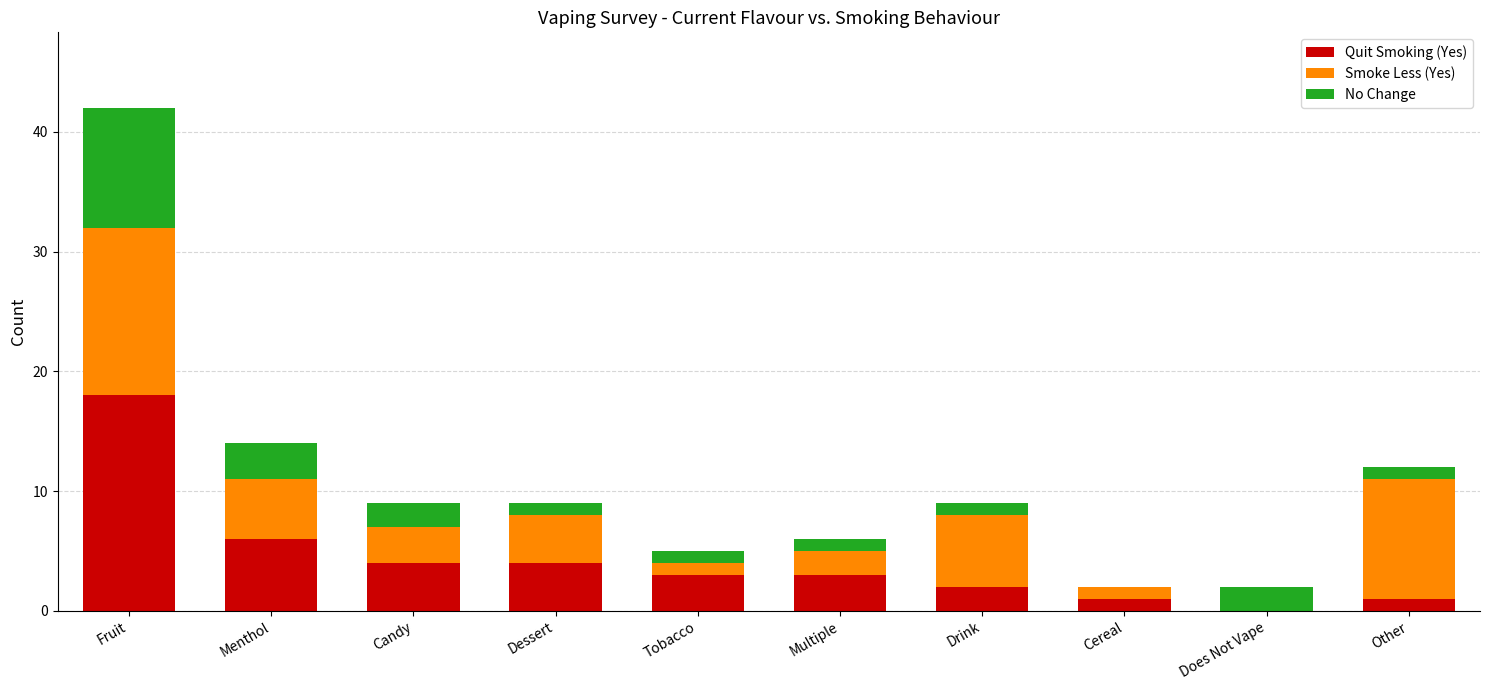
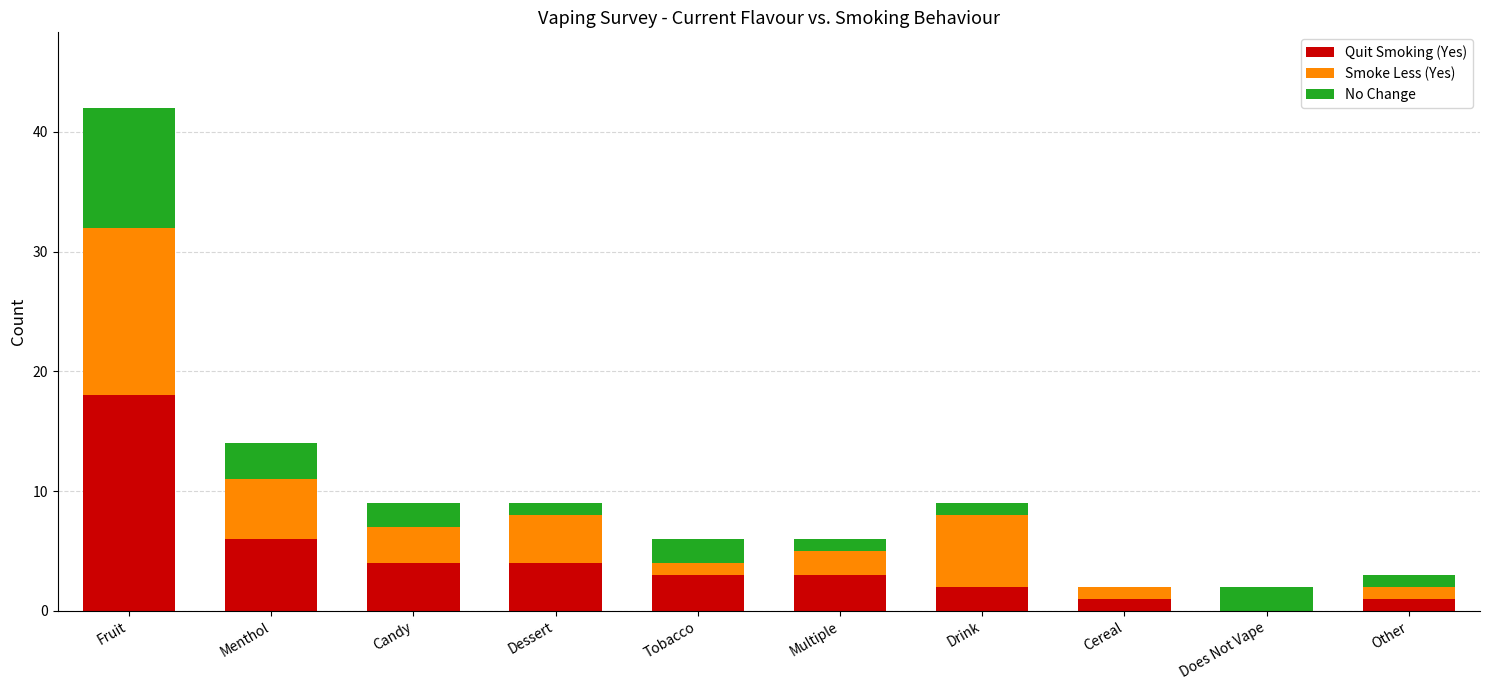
  {
    "Quit Smoking (Yes)": {
      "Fruit": 18,
      "Menthol": 6,
      "Candy": 4,
      "Dessert": 4,
      "Tobacco": 3,
      "Multiple": 3,
      "Drink": 2,
      "Cereal": 1,
      "Does Not Vape": 0,
      "Other": 1
    },
    "Smoke Less (Yes)": {
      "Fruit": 14,
      "Menthol": 5,
      "Candy": 3,
      "Dessert": 4,
      "Tobacco": 1,
      "Multiple": 2,
      "Drink": 6,
      "Cereal": 1,
      "Does Not Vape": 0,
-     "Other": 10
+     "Other": 1
    },
    "No Change": {
      "Fruit": 10,
      "Menthol": 3,
      "Candy": 2,
      "Dessert": 1,
-     "Tobacco": 1,
+     "Tobacco": 2,
      "Multiple": 1,
      "Drink": 1,
      "Cereal": 0,
      "Does Not Vape": 2,
      "Other": 1
    }
  }
